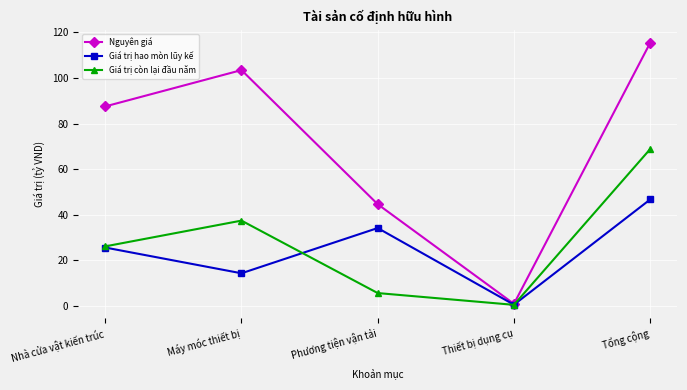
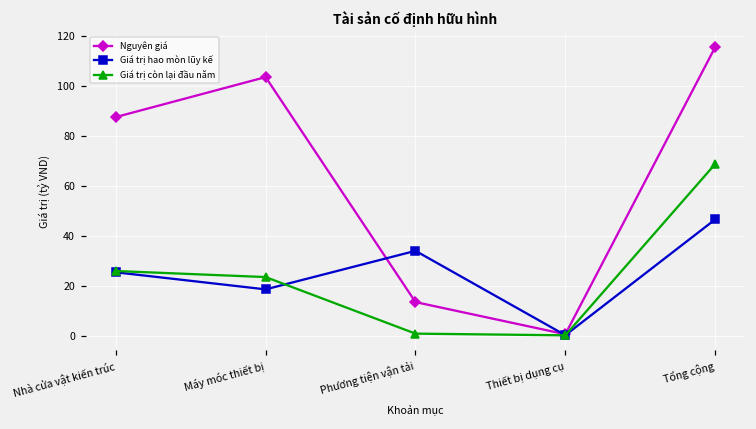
  {
    "Nguyên giá": {
      "Nhà cửa vật kiến trúc": 88,
      "Máy móc thiết bị": 103,
-     "Phương tiện vận tải": 45,
+     "Phương tiện vận tải": 14,
      "Tổng cộng": 115
    },
    "Giá trị hao mòn lũy kế": {
-     "Máy móc thiết bị": 14,
+     "Máy móc thiết bị": 19,
      "Phương tiện vận tải": 34,
      "Tổng cộng": 47
    },
    "Giá trị còn lại đầu năm": {
-     "Máy móc thiết bị": 37,
-     "Phương tiện vận tải": 6,
+     "Máy móc thiết bị": 24,
+     "Phương tiện vận tải": 1,
      "Tổng cộng": 69
    }
  }
